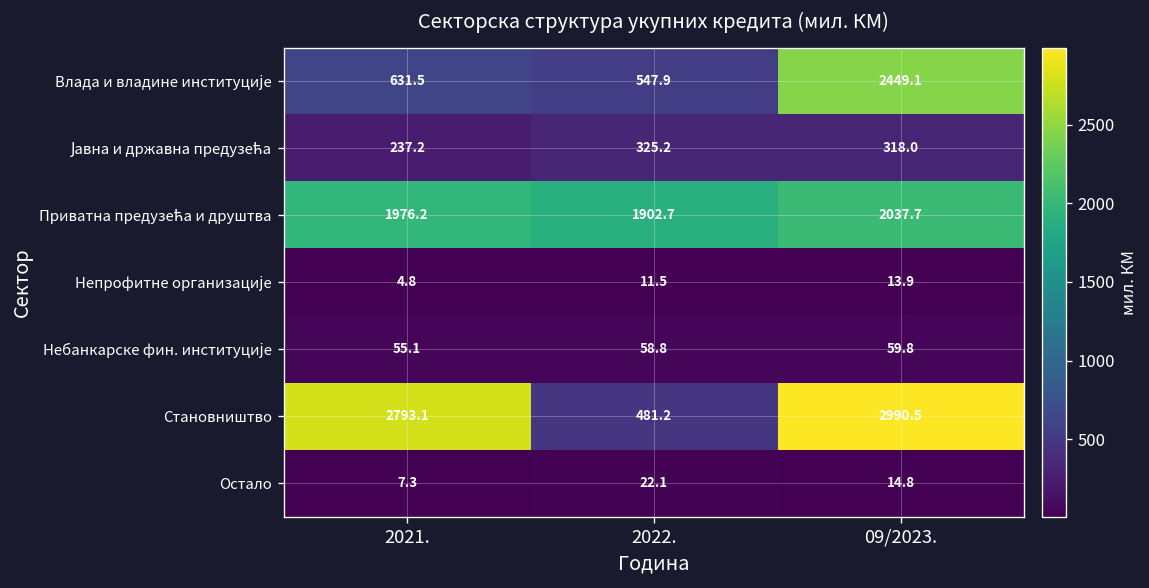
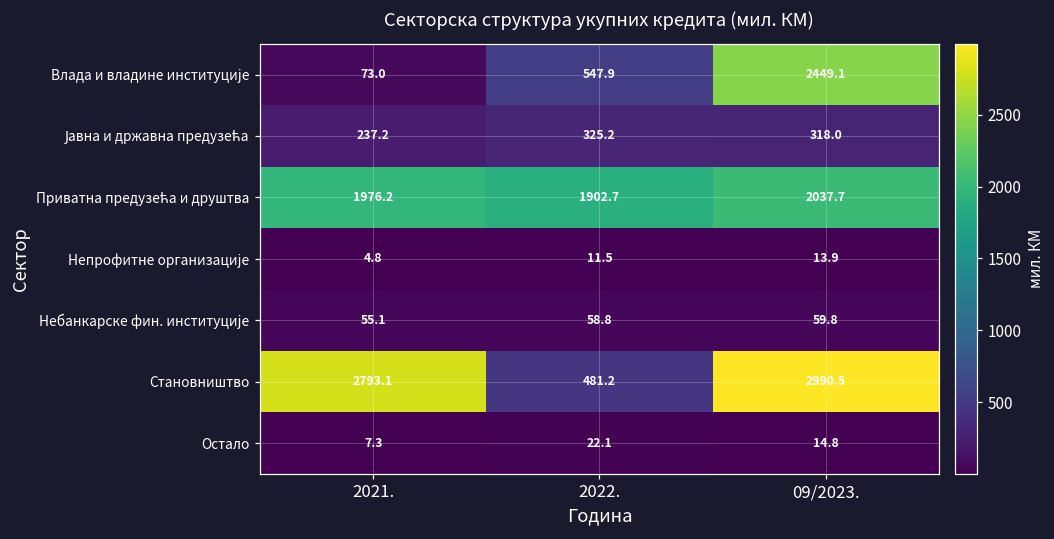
  {
    "Влада и владине институције": {
-     "2021.": 631.5,
+     "2021.": 73.0,
      "2022.": 547.9,
      "09/2023.": 2449.1
    },
    "Јавна и државна предузећа": {
      "2021.": 237.2,
      "2022.": 325.2,
      "09/2023.": 318.0
    },
    "Приватна предузећа и друштва": {
      "2021.": 1976.2,
      "2022.": 1902.7,
      "09/2023.": 2037.7
    },
    "Непрофитне организације": {
      "2021.": 4.8,
      "2022.": 11.5,
      "09/2023.": 13.9
    },
    "Небанкарске фин. институције": {
      "2021.": 55.1,
      "2022.": 58.8,
      "09/2023.": 59.8
    },
    "Становништво": {
      "2021.": 2793.1,
      "2022.": 481.2,
      "09/2023.": 2990.5
    },
    "Остало": {
      "2021.": 7.3,
      "2022.": 22.1,
      "09/2023.": 14.8
    }
  }
